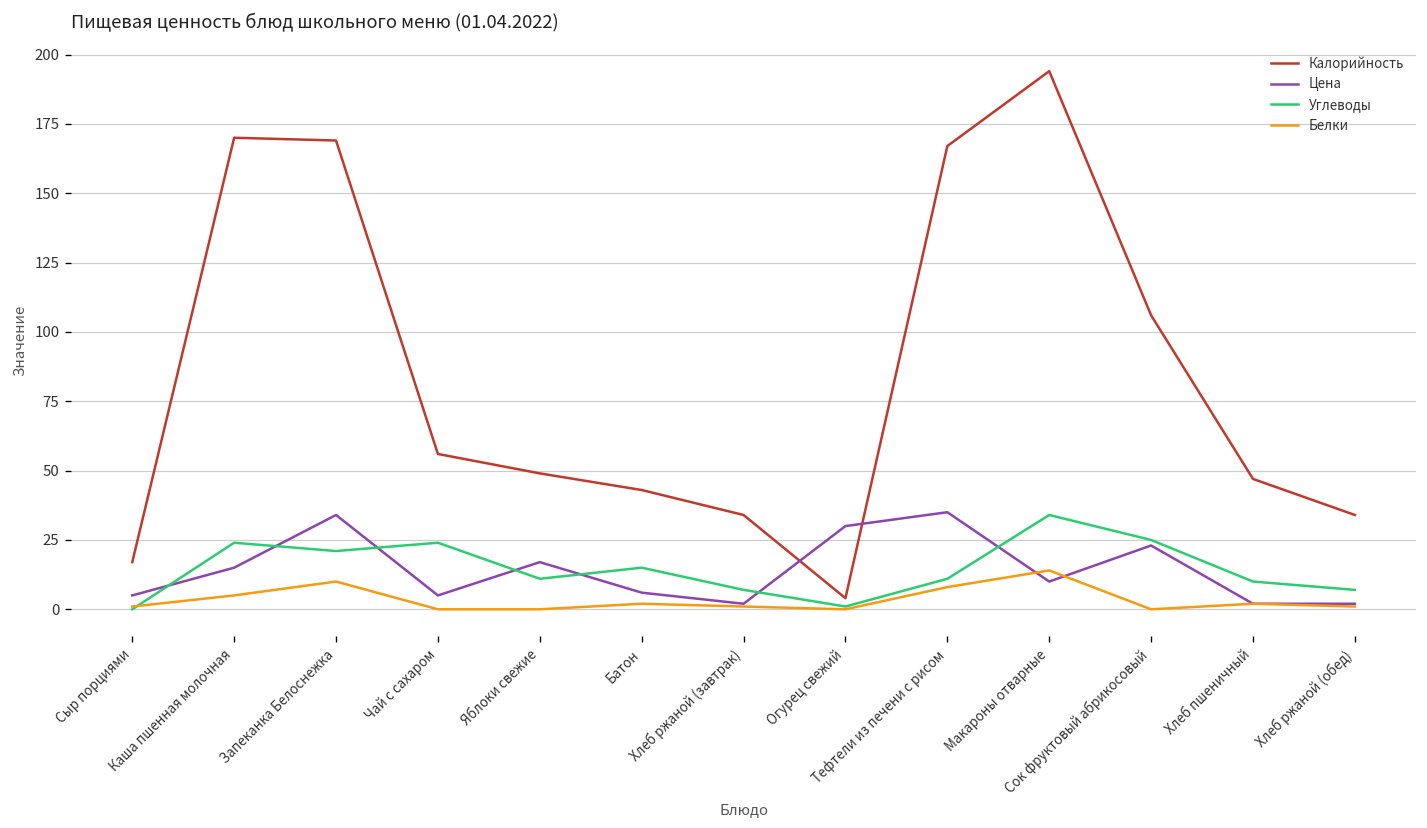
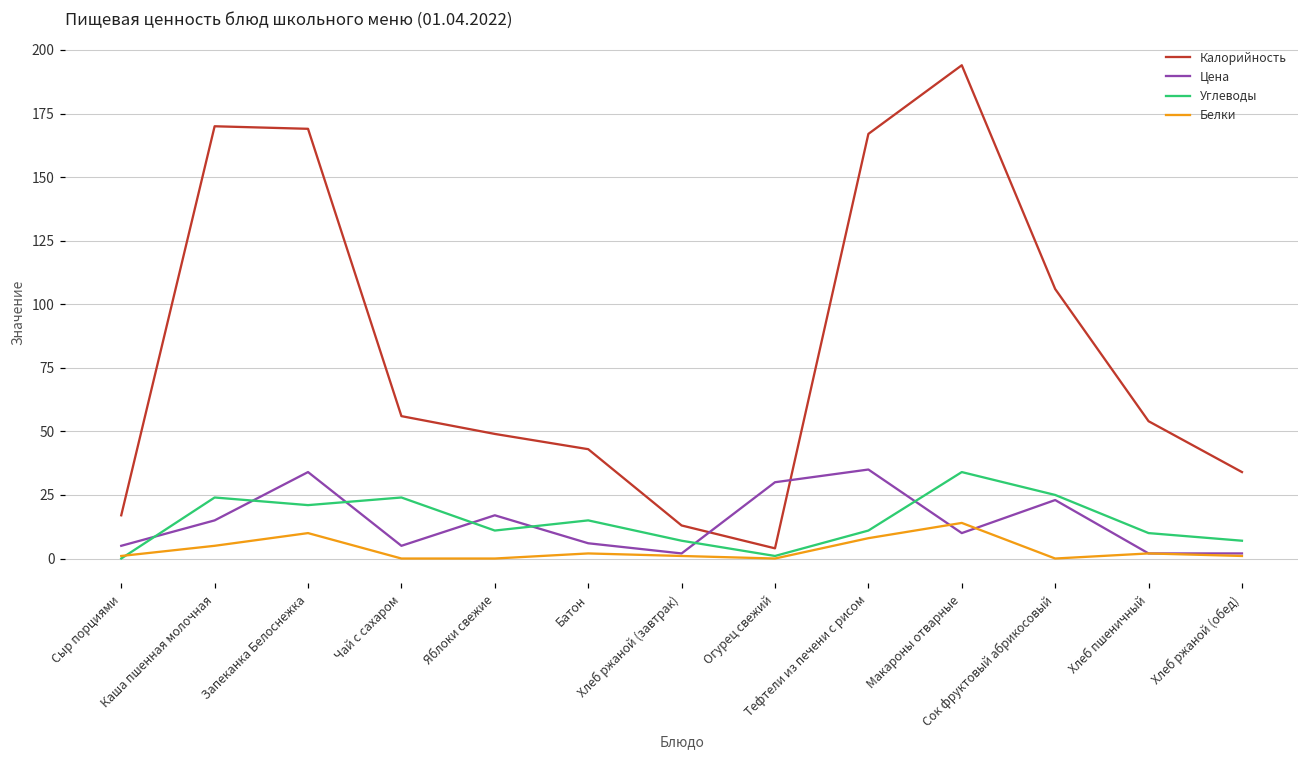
  {
    "Калорийность": {
      "Сыр порциями": 17,
      "Каша пшенная молочная": 170,
      "Запеканка Белоснежка": 169,
      "Чай с сахаром": 56,
      "Яблоки свежие": 49,
      "Батон": 43,
-     "Хлеб ржаной (завтрак)": 34,
+     "Хлеб ржаной (завтрак)": 13,
      "Огурец свежий": 4,
      "Тефтели из печени с рисом": 167,
      "Макароны отварные": 194,
      "Сок фруктовый абрикосовый": 106,
-     "Хлеб пшеничный": 47,
+     "Хлеб пшеничный": 54,
      "Хлеб ржаной (обед)": 34
    },
    "Цена": {
      "Сыр порциями": 5,
      "Каша пшенная молочная": 15,
      "Запеканка Белоснежка": 34,
      "Чай с сахаром": 5,
      "Яблоки свежие": 17,
      "Батон": 6,
      "Огурец свежий": 30,
      "Тефтели из печени с рисом": 35,
      "Макароны отварные": 10,
      "Сок фруктовый абрикосовый": 23
    },
    "Углеводы": {
      "Каша пшенная молочная": 24,
      "Запеканка Белоснежка": 21,
      "Чай с сахаром": 24,
      "Яблоки свежие": 11,
      "Батон": 15,
      "Хлеб ржаной (завтрак)": 7,
      "Тефтели из печени с рисом": 11,
      "Макароны отварные": 34,
      "Сок фруктовый абрикосовый": 25,
      "Хлеб пшеничный": 10,
      "Хлеб ржаной (обед)": 7
    },
    "Белки": {
      "Каша пшенная молочная": 5,
      "Запеканка Белоснежка": 10,
      "Чай с сахаром": 0,
      "Яблоки свежие": 0,
      "Батон": 2,
      "Тефтели из печени с рисом": 8,
      "Макароны отварные": 14,
      "Сок фруктовый абрикосовый": 0
    }
  }
